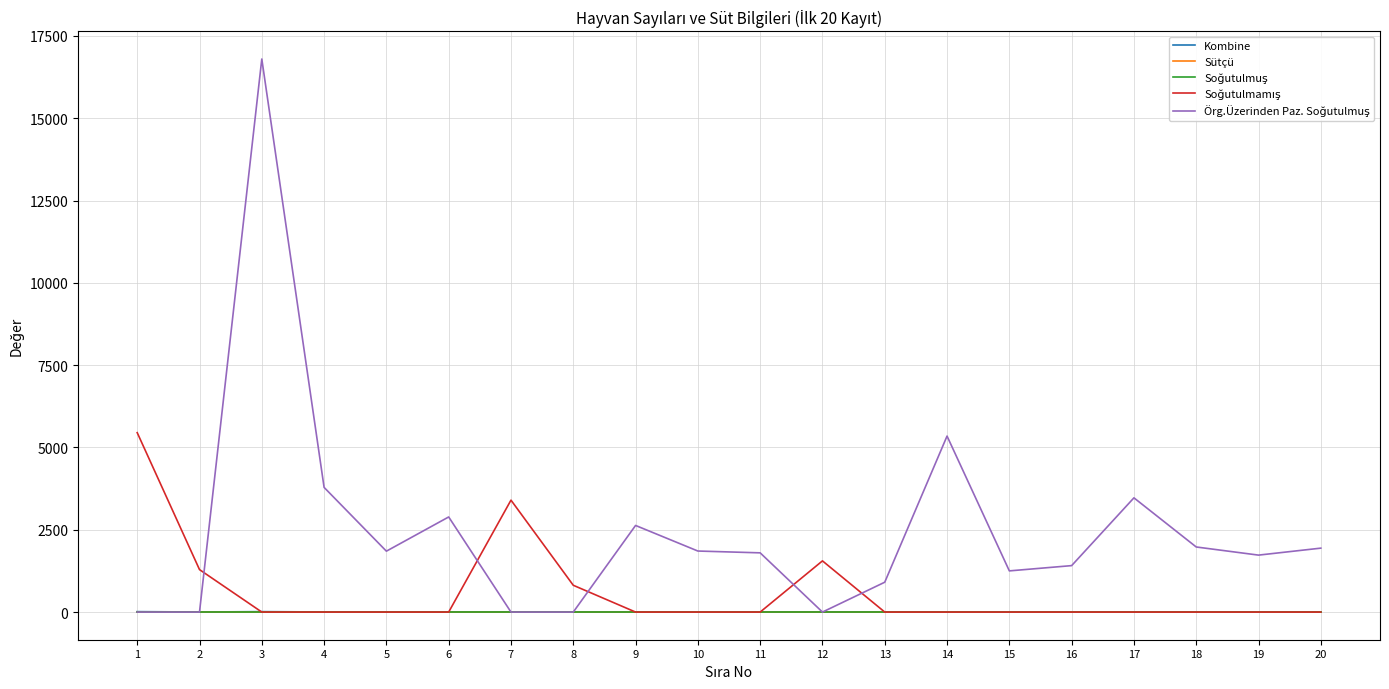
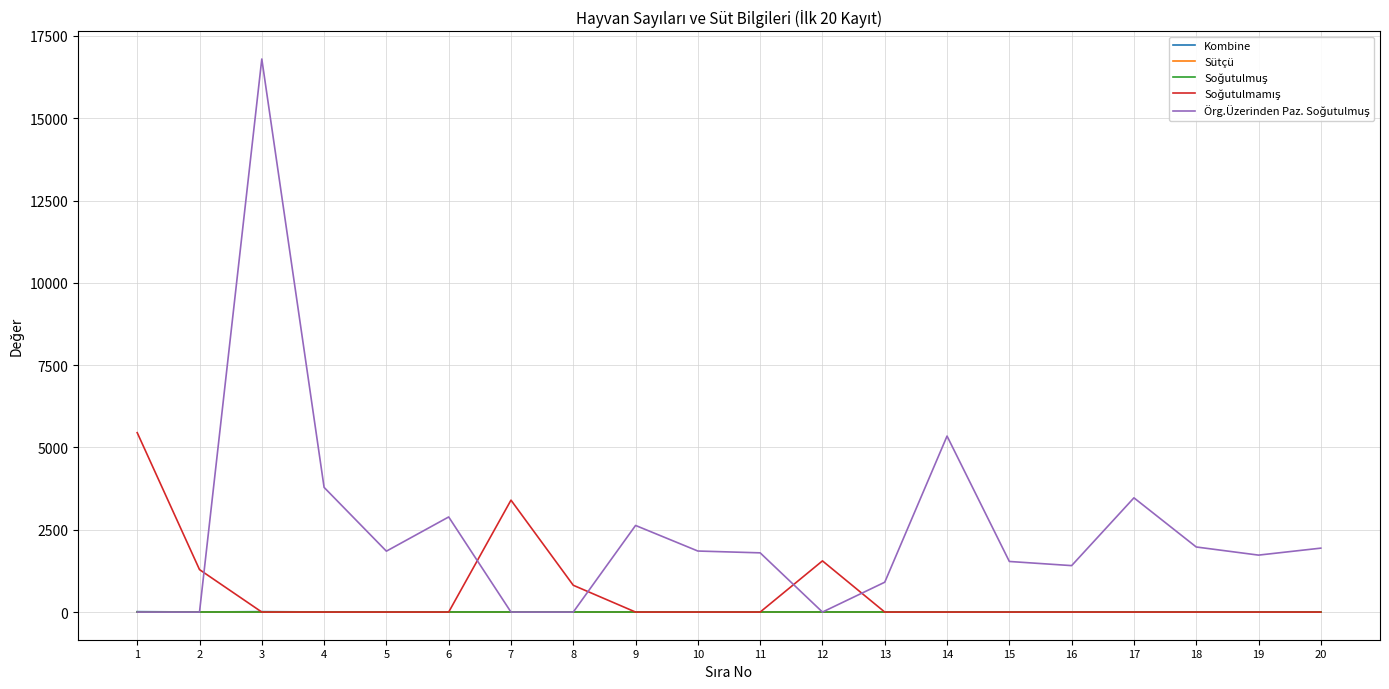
  {
    "Soğutulmamış": {
      "1": 5500,
      "2": 1300,
      "7": 3400,
      "8": 800,
      "12": 1600
    },
    "Örg.Üzerinden Paz. Soğutulmuş": {
      "3": 16800,
      "4": 3800,
      "5": 1900,
      "6": 2900,
      "9": 2600,
      "10": 1900,
      "11": 1800,
      "13": 900,
      "14": 5300,
-     "15": 1300,
+     "15": 1500,
      "16": 1400,
      "17": 3500,
      "18": 2000,
      "19": 1700,
      "20": 1900
    }
  }
